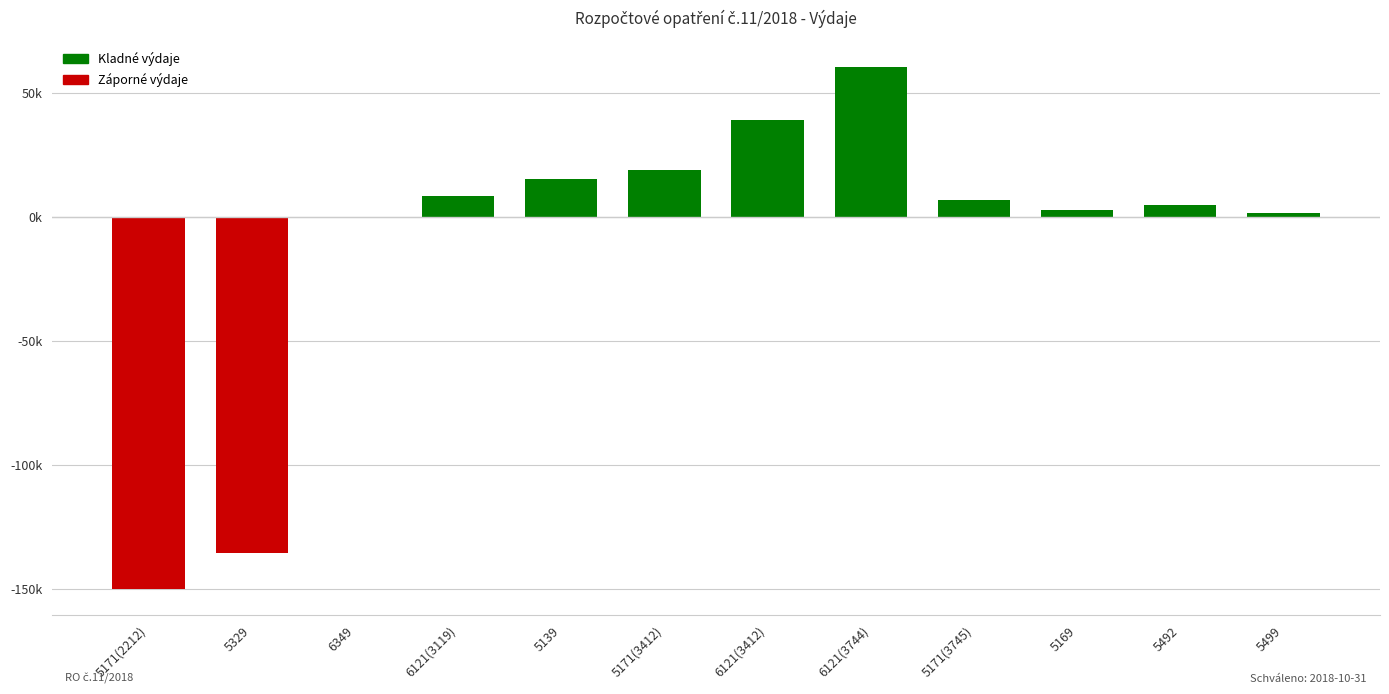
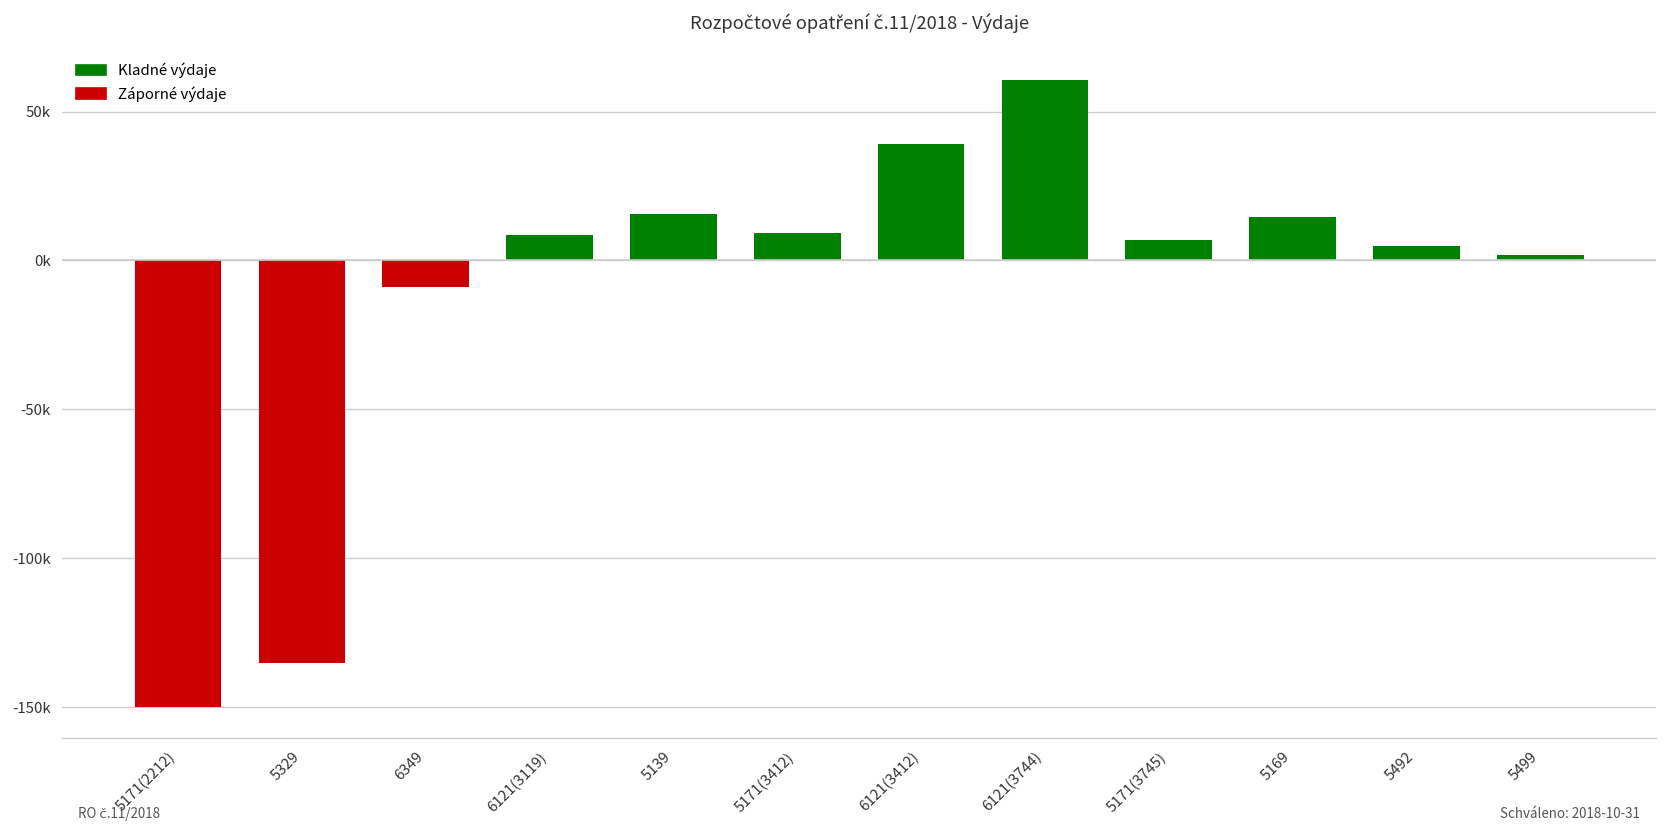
  {
    "5171(2212)": -150000,
    "5329": -135000,
-   "6349": 0,
+   "6349": -9000,
    "6121(3119)": 9000,
    "5139": 15000,
-   "5171(3412)": 19000,
+   "5171(3412)": 9000,
    "6121(3412)": 39000,
    "6121(3744)": 61000,
    "5171(3745)": 7000,
-   "5169": 3000,
+   "5169": 15000,
    "5492": 5000,
    "5499": 2000
  }
